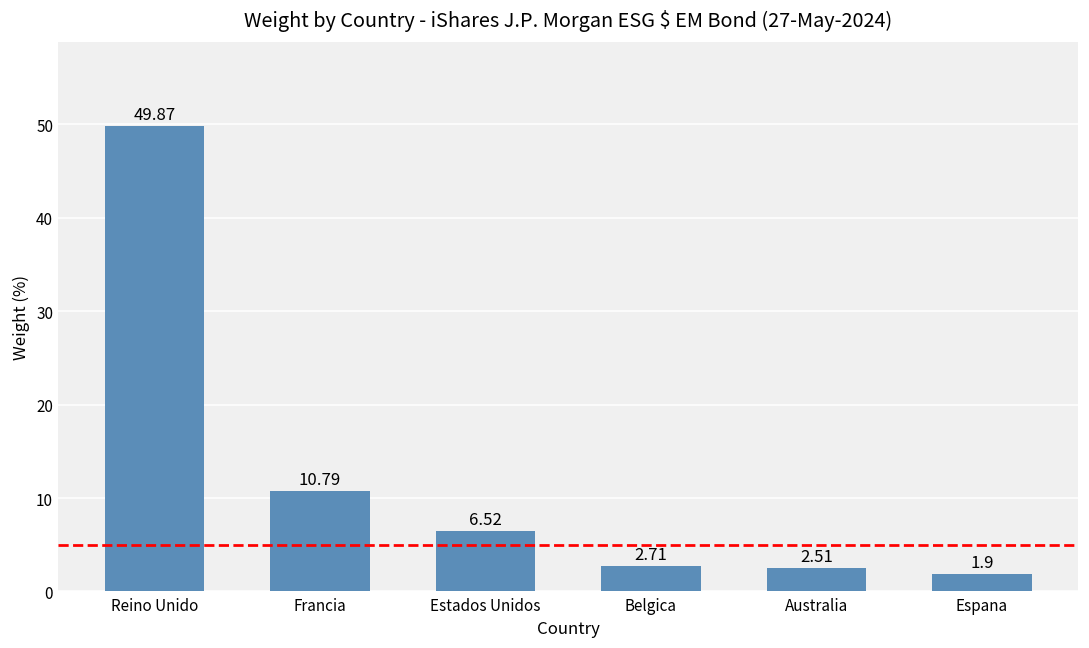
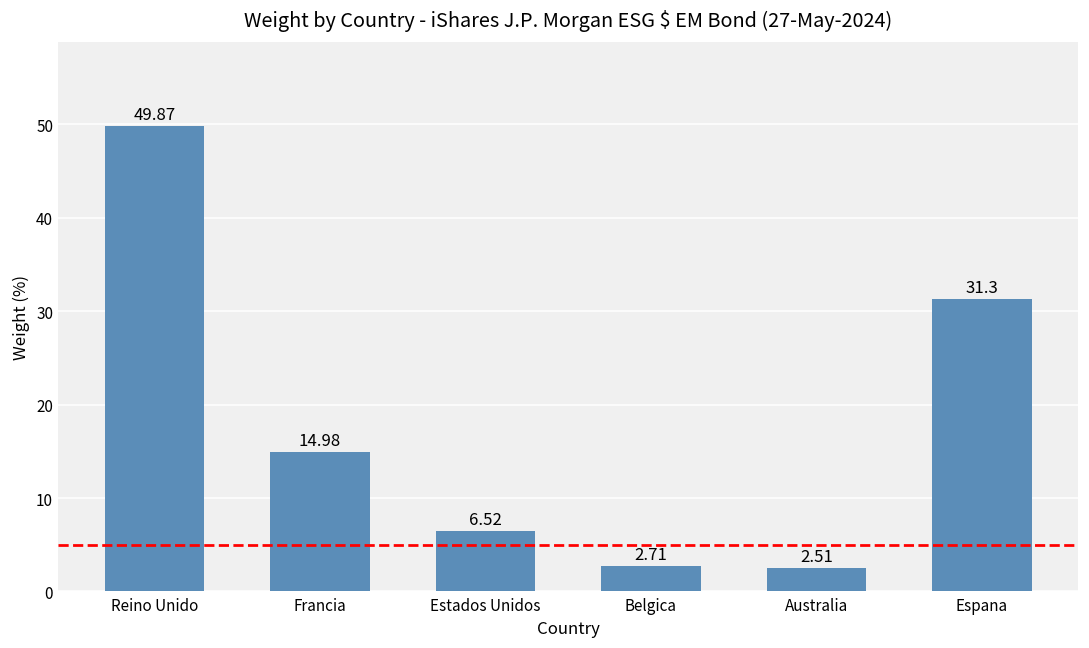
  {
    "Reino Unido": 49.87,
-   "Francia": 10.79,
+   "Francia": 14.98,
    "Estados Unidos": 6.52,
    "Belgica": 2.71,
    "Australia": 2.51,
-   "Espana": 1.9
+   "Espana": 31.3
  }
